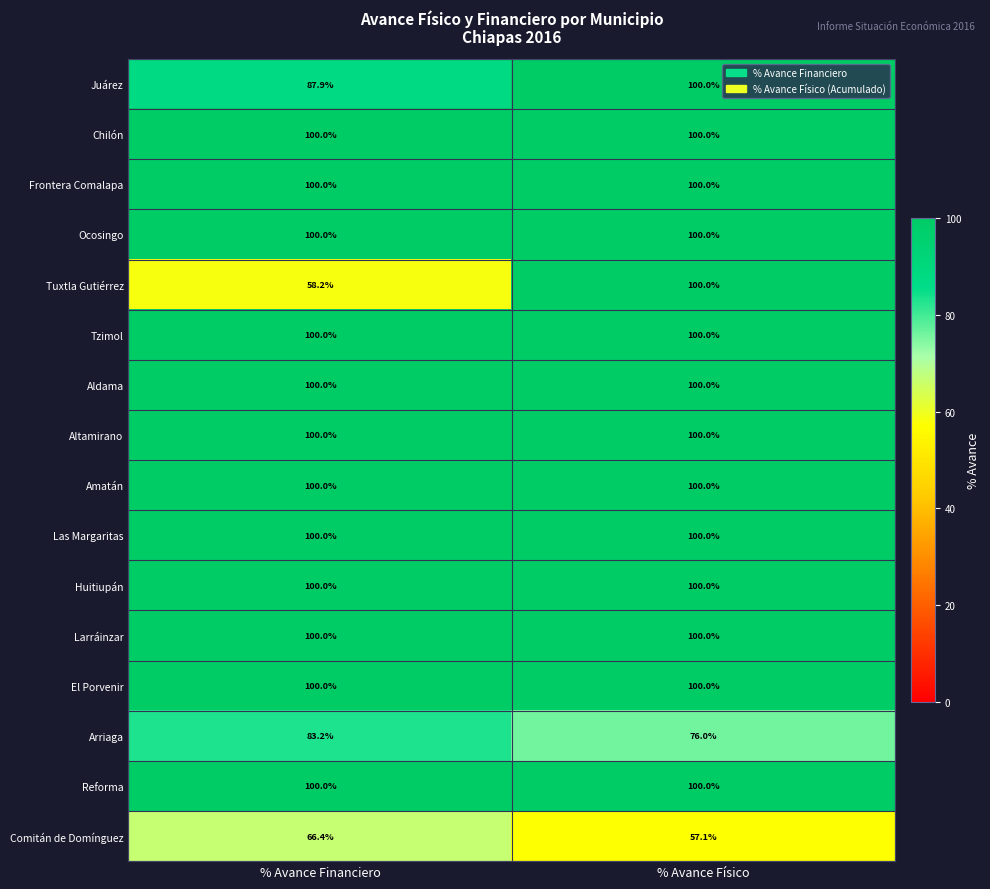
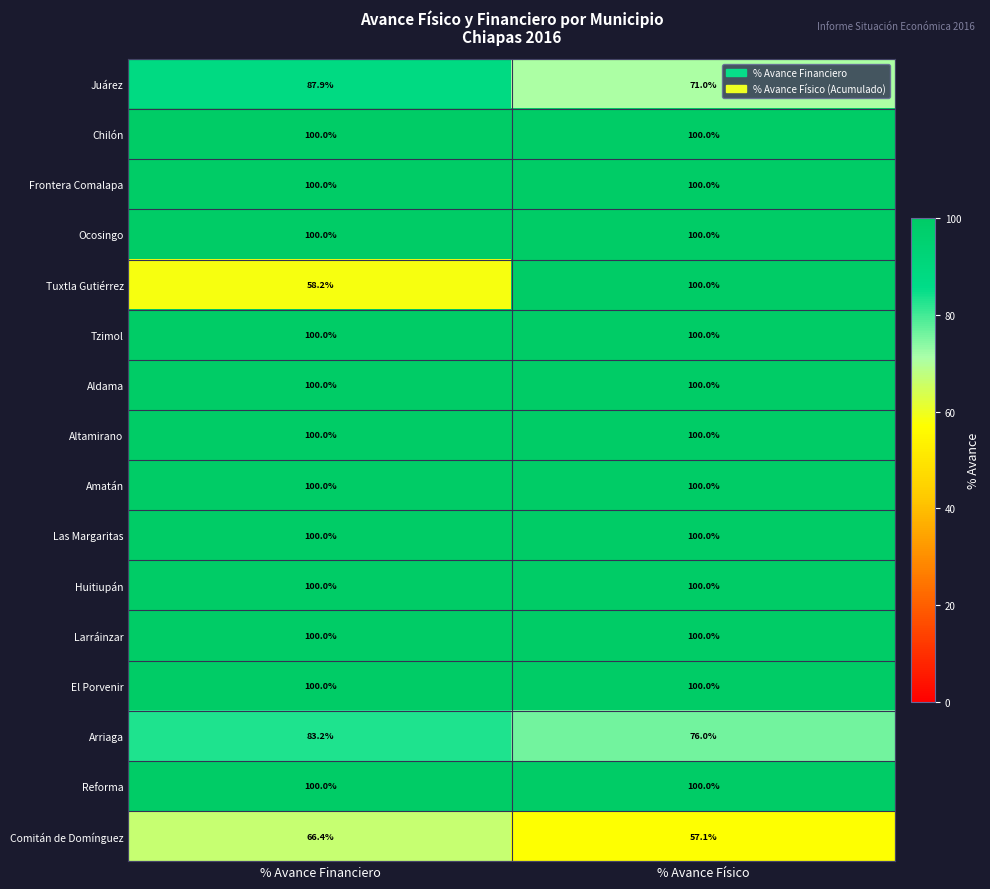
  {
    "Juárez": {
      "% Avance Financiero": "87.9%",
-     "% Avance Físico": "100.0%"
+     "% Avance Físico": "71.0%"
    },
    "Chilón": {
      "% Avance Financiero": "100.0%",
      "% Avance Físico": "100.0%"
    },
    "Frontera Comalapa": {
      "% Avance Financiero": "100.0%",
      "% Avance Físico": "100.0%"
    },
    "Ocosingo": {
      "% Avance Financiero": "100.0%",
      "% Avance Físico": "100.0%"
    },
    "Tuxtla Gutiérrez": {
      "% Avance Financiero": "58.2%",
      "% Avance Físico": "100.0%"
    },
    "Tzimol": {
      "% Avance Financiero": "100.0%",
      "% Avance Físico": "100.0%"
    },
    "Aldama": {
      "% Avance Financiero": "100.0%",
      "% Avance Físico": "100.0%"
    },
    "Altamirano": {
      "% Avance Financiero": "100.0%",
      "% Avance Físico": "100.0%"
    },
    "Amatán": {
      "% Avance Financiero": "100.0%",
      "% Avance Físico": "100.0%"
    },
    "Las Margaritas": {
      "% Avance Financiero": "100.0%",
      "% Avance Físico": "100.0%"
    },
    "Huitiupán": {
      "% Avance Financiero": "100.0%",
      "% Avance Físico": "100.0%"
    },
    "Larráinzar": {
      "% Avance Financiero": "100.0%",
      "% Avance Físico": "100.0%"
    },
    "El Porvenir": {
      "% Avance Financiero": "100.0%",
      "% Avance Físico": "100.0%"
    },
    "Arriaga": {
      "% Avance Financiero": "83.2%",
      "% Avance Físico": "76.0%"
    },
    "Reforma": {
      "% Avance Financiero": "100.0%",
      "% Avance Físico": "100.0%"
    },
    "Comitán de Domínguez": {
      "% Avance Financiero": "66.4%",
      "% Avance Físico": "57.1%"
    }
  }
